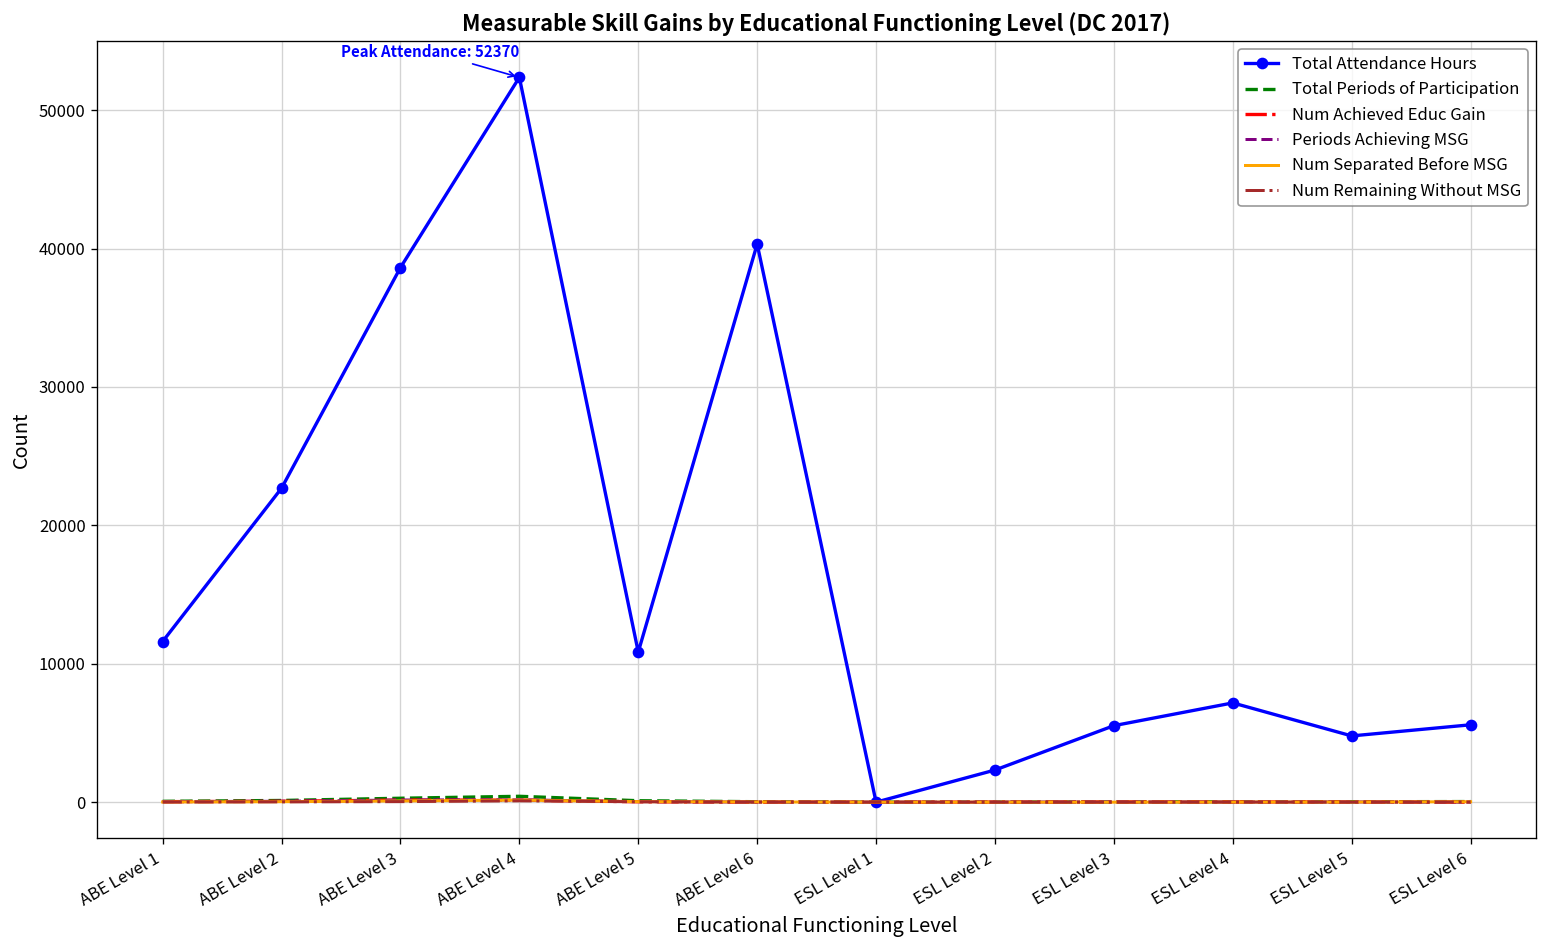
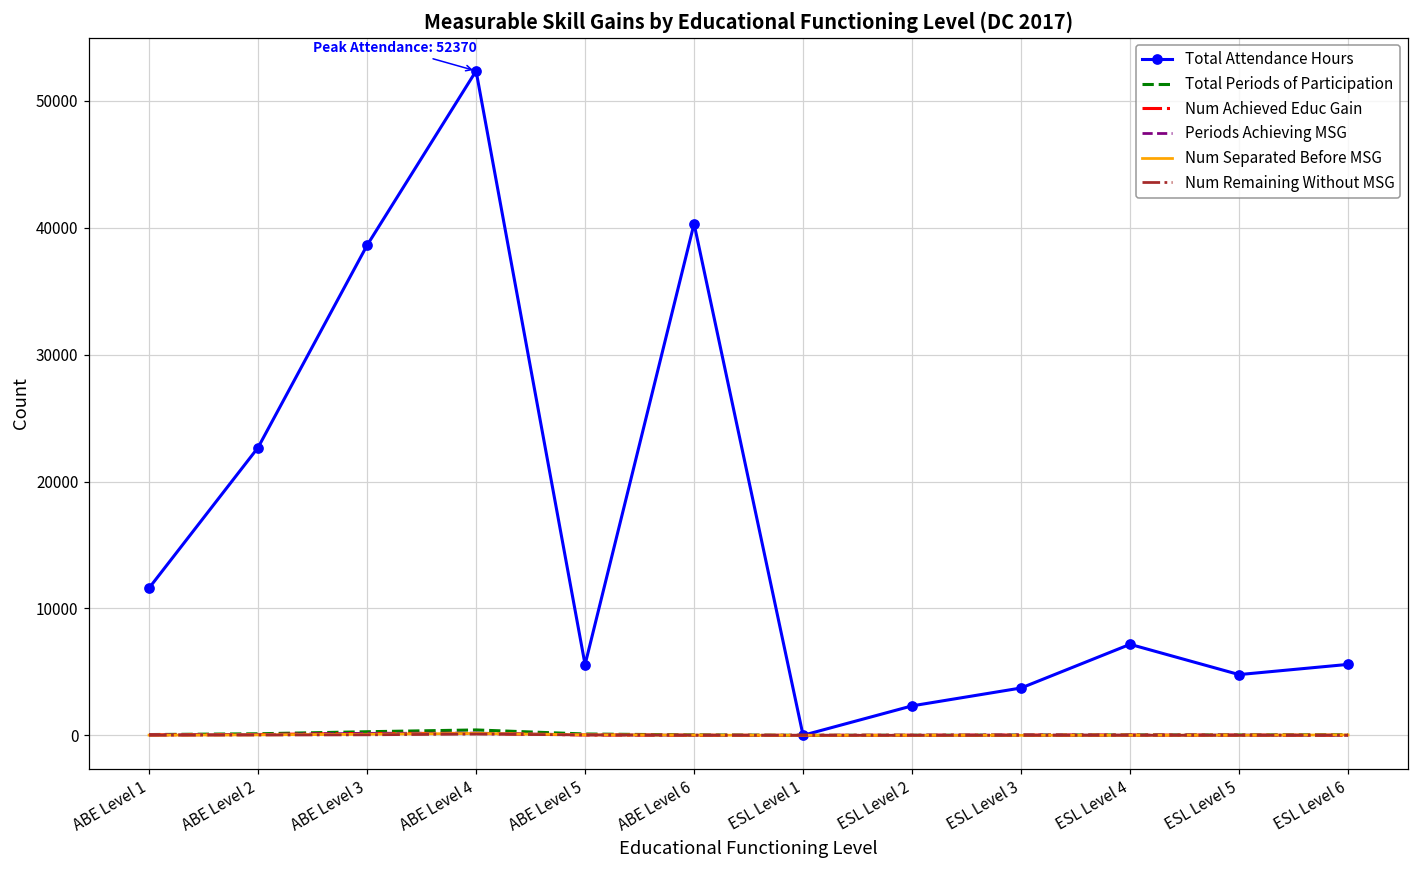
  {
    "Total Attendance Hours": {
      "ABE Level 1": 11600,
      "ABE Level 2": 22700,
      "ABE Level 3": 38600,
-     "ABE Level 5": 10900,
+     "ABE Level 5": 5600,
      "ABE Level 6": 40300,
      "ESL Level 2": 2300,
-     "ESL Level 3": 5500,
+     "ESL Level 3": 3700,
      "ESL Level 4": 7200,
      "ESL Level 5": 4800,
      "ESL Level 6": 5600
    },
    "Total Periods of Participation": {
      "ABE Level 4": 400
    }
  }
